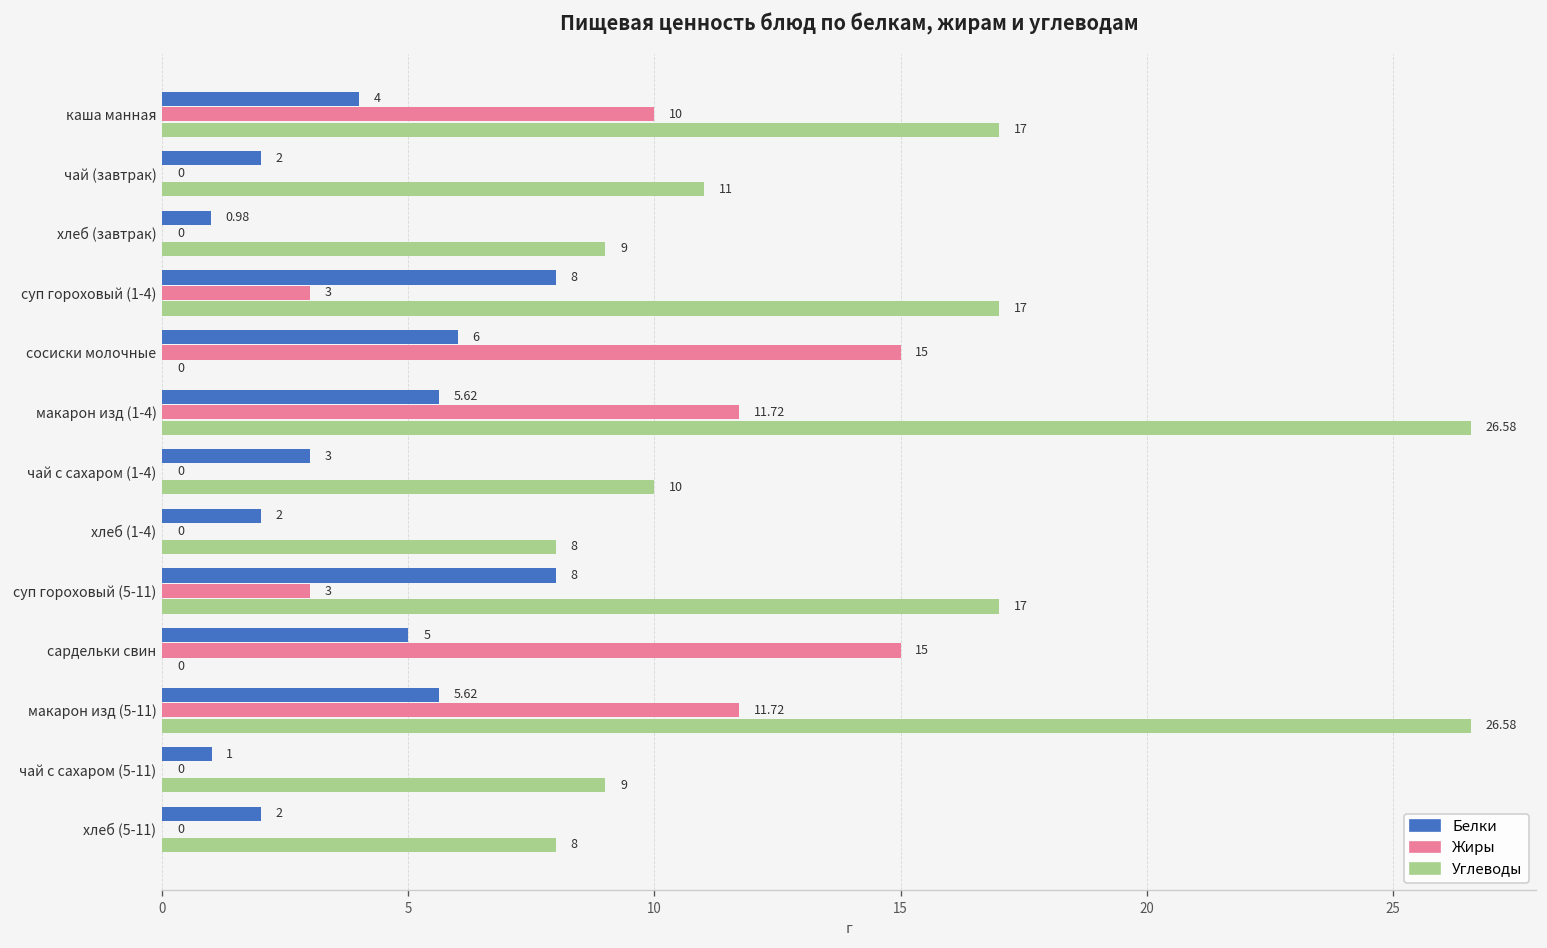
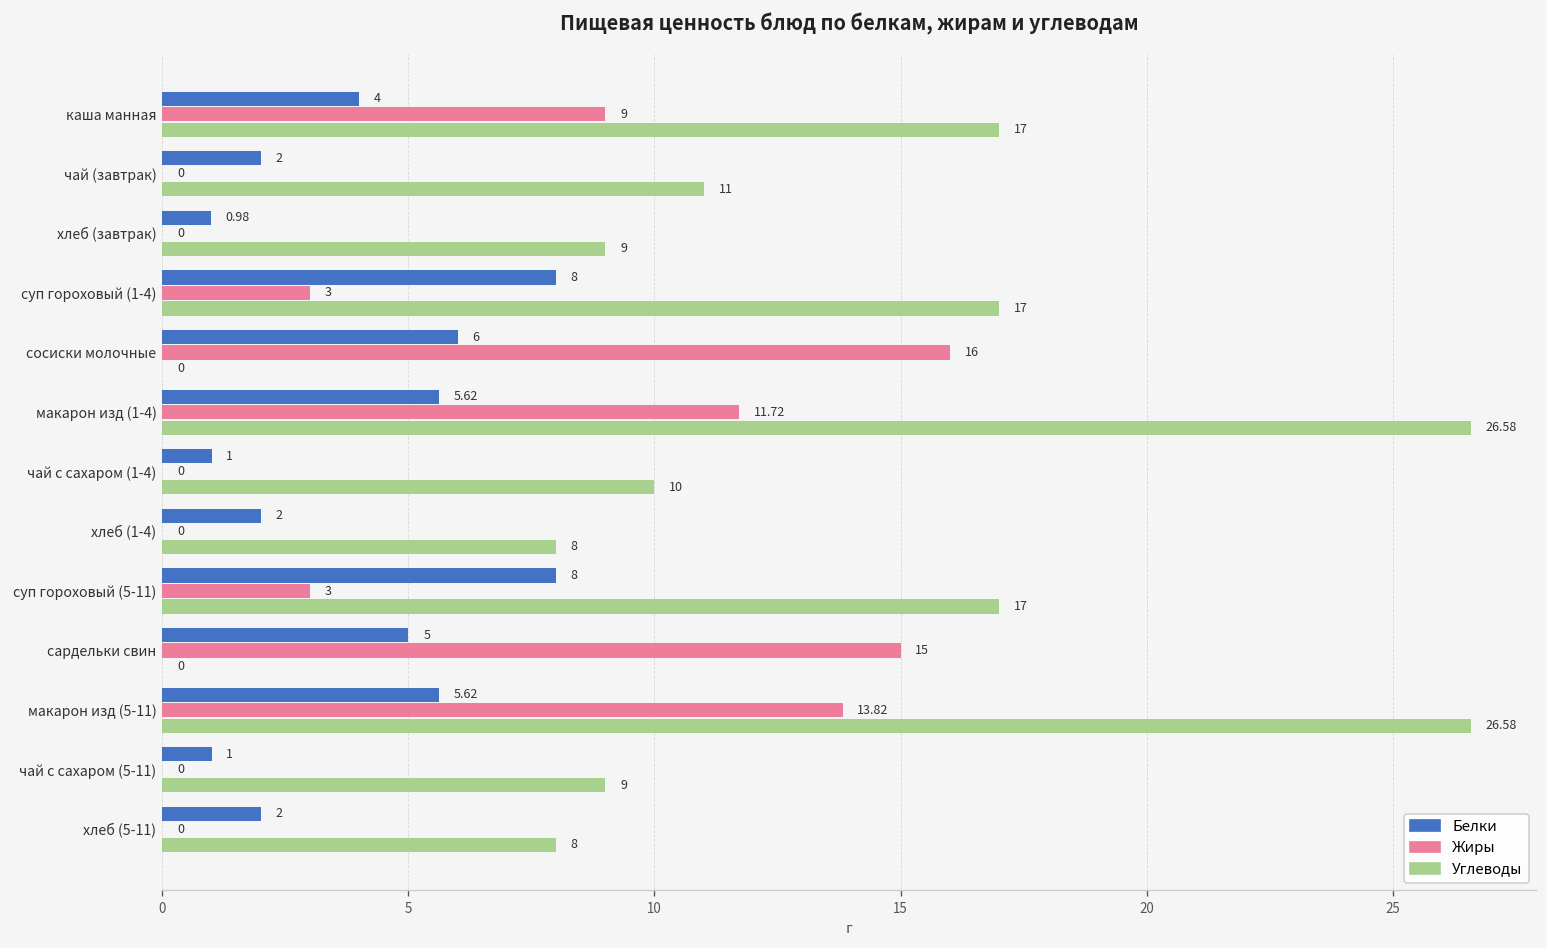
  {
    "Белки": {
      "каша манная": 4,
      "чай (завтрак)": 2,
      "хлеб (завтрак)": 0.98,
      "суп гороховый (1-4)": 8,
      "сосиски молочные": 6,
      "макарон изд (1-4)": 5.62,
-     "чай с сахаром (1-4)": 3,
+     "чай с сахаром (1-4)": 1,
      "хлеб (1-4)": 2,
      "суп гороховый (5-11)": 8,
      "сардельки свин": 5,
      "макарон изд (5-11)": 5.62,
      "чай с сахаром (5-11)": 1,
      "хлеб (5-11)": 2
    },
    "Жиры": {
-     "каша манная": 10,
+     "каша манная": 9,
      "чай (завтрак)": 0,
      "хлеб (завтрак)": 0,
      "суп гороховый (1-4)": 3,
-     "сосиски молочные": 15,
+     "сосиски молочные": 16,
      "макарон изд (1-4)": 11.72,
      "чай с сахаром (1-4)": 0,
      "хлеб (1-4)": 0,
      "суп гороховый (5-11)": 3,
      "сардельки свин": 15,
-     "макарон изд (5-11)": 11.72,
+     "макарон изд (5-11)": 13.82,
      "чай с сахаром (5-11)": 0,
      "хлеб (5-11)": 0
    },
    "Углеводы": {
      "каша манная": 17,
      "чай (завтрак)": 11,
      "хлеб (завтрак)": 9,
      "суп гороховый (1-4)": 17,
      "сосиски молочные": 0,
      "макарон изд (1-4)": 26.58,
      "чай с сахаром (1-4)": 10,
      "хлеб (1-4)": 8,
      "суп гороховый (5-11)": 17,
      "сардельки свин": 0,
      "макарон изд (5-11)": 26.58,
      "чай с сахаром (5-11)": 9,
      "хлеб (5-11)": 8
    }
  }
